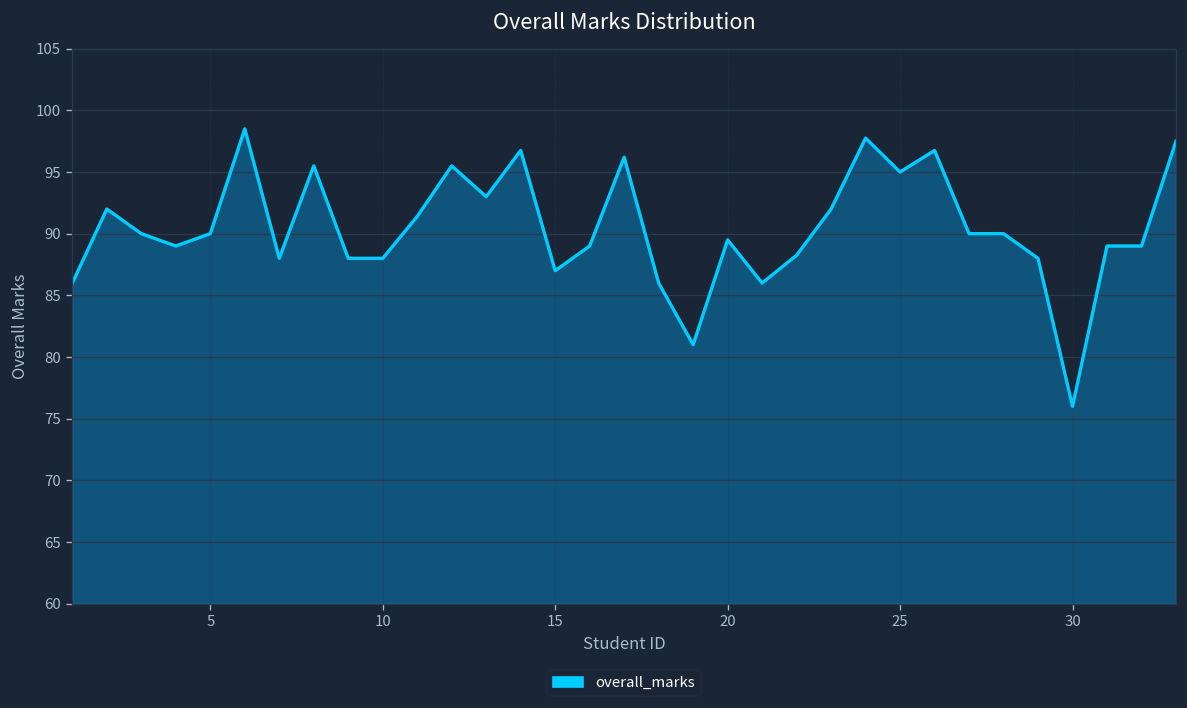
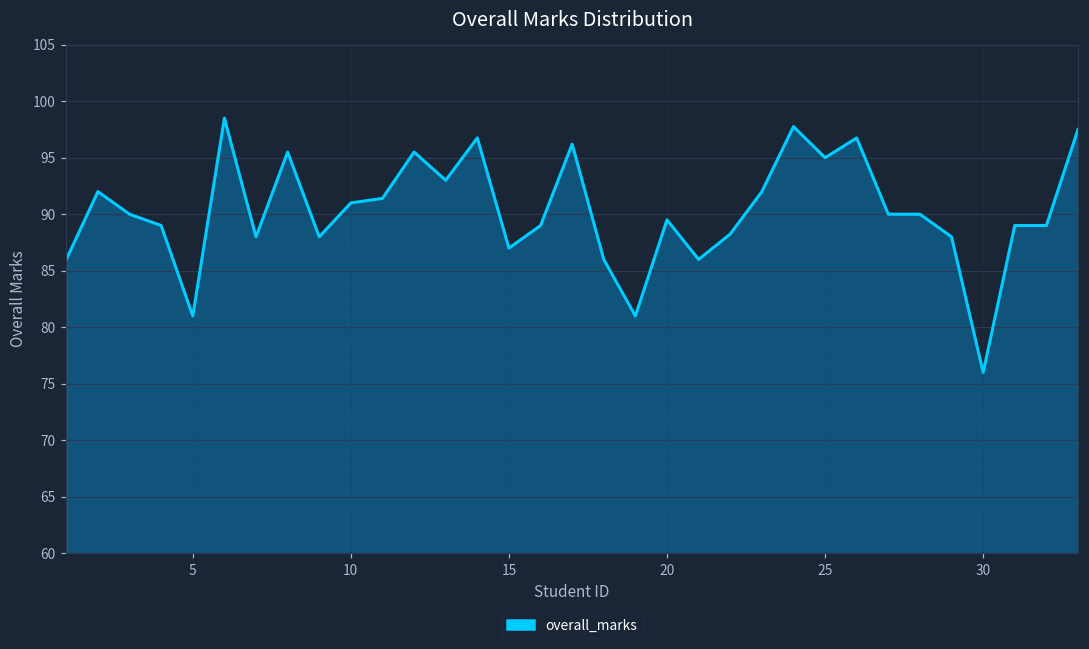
  {
-   "5": 90,
-   "10": 88,
+   "5": 81,
+   "10": 91,
    "15": 87,
    "20": 89.5,
    "25": 95,
    "30": 76
  }
